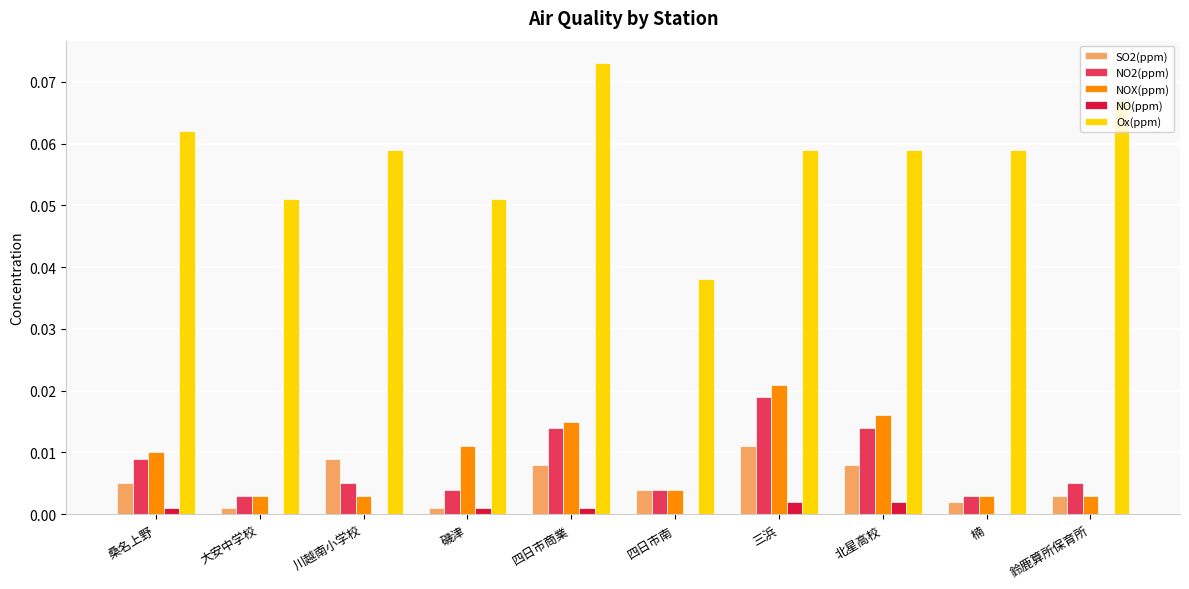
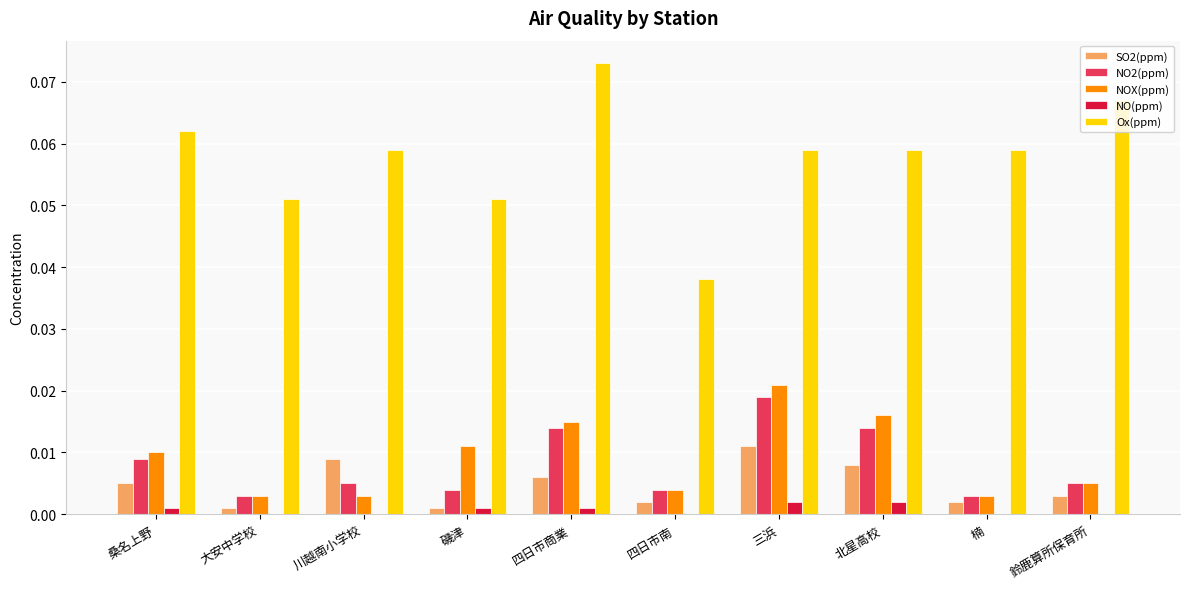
  {
    "SO2(ppm)": {
      "桑名上野": 0.005,
      "大安中学校": 0.001,
      "川越南小学校": 0.009,
      "磯津": 0.001,
-     "四日市商業": 0.008,
-     "四日市南": 0.004,
+     "四日市商業": 0.006,
+     "四日市南": 0.002,
      "三浜": 0.011,
      "北星高校": 0.008,
      "楠": 0.002,
      "鈴鹿算所保育所": 0.003
    },
    "NOX(ppm)": {
      "桑名上野": 0.010,
      "大安中学校": 0.003,
      "川越南小学校": 0.003,
      "磯津": 0.011,
      "四日市商業": 0.015,
      "四日市南": 0.004,
      "三浜": 0.021,
      "北星高校": 0.016,
      "楠": 0.003,
-     "鈴鹿算所保育所": 0.003
+     "鈴鹿算所保育所": 0.005
    },
    "Ox(ppm)": {
      "桑名上野": 0.062,
      "大安中学校": 0.051,
      "川越南小学校": 0.059,
      "磯津": 0.051,
      "四日市商業": 0.073,
      "四日市南": 0.038,
      "三浜": 0.059,
      "北星高校": 0.059,
      "楠": 0.059
    }
  }
